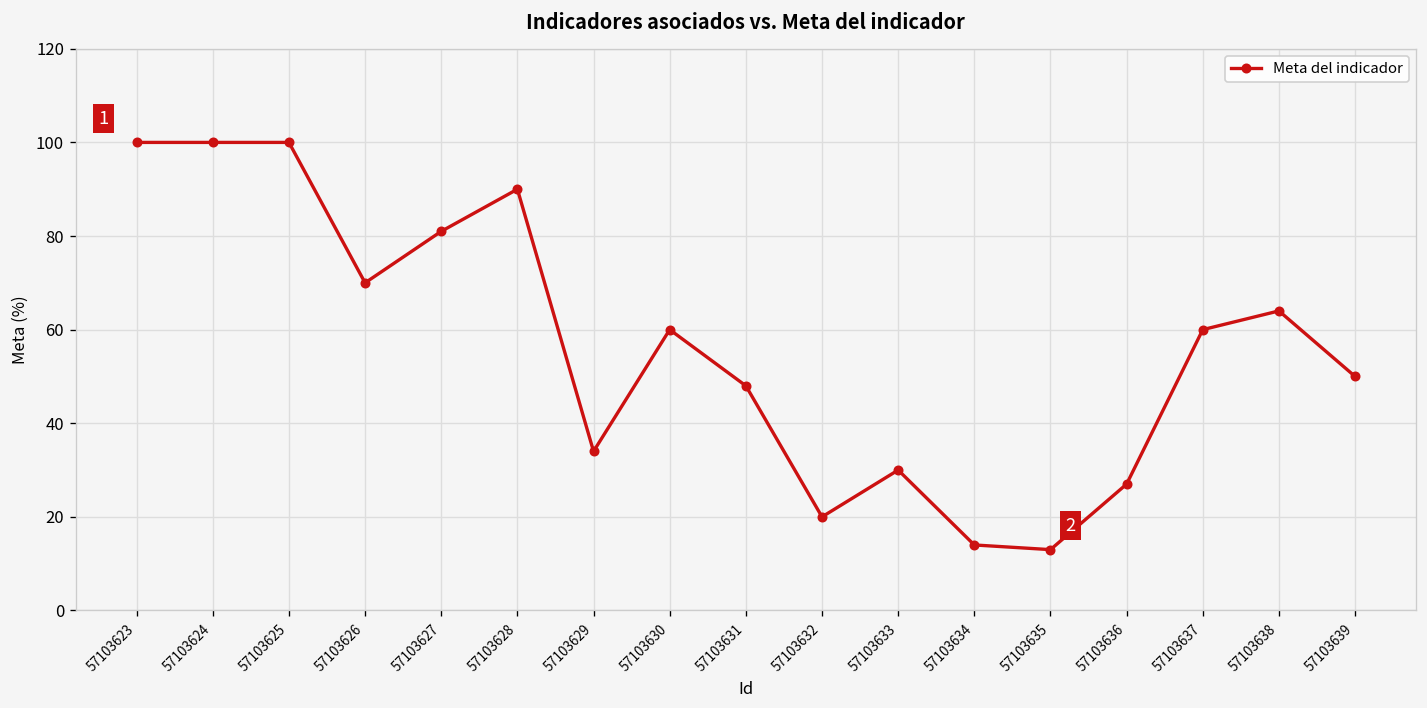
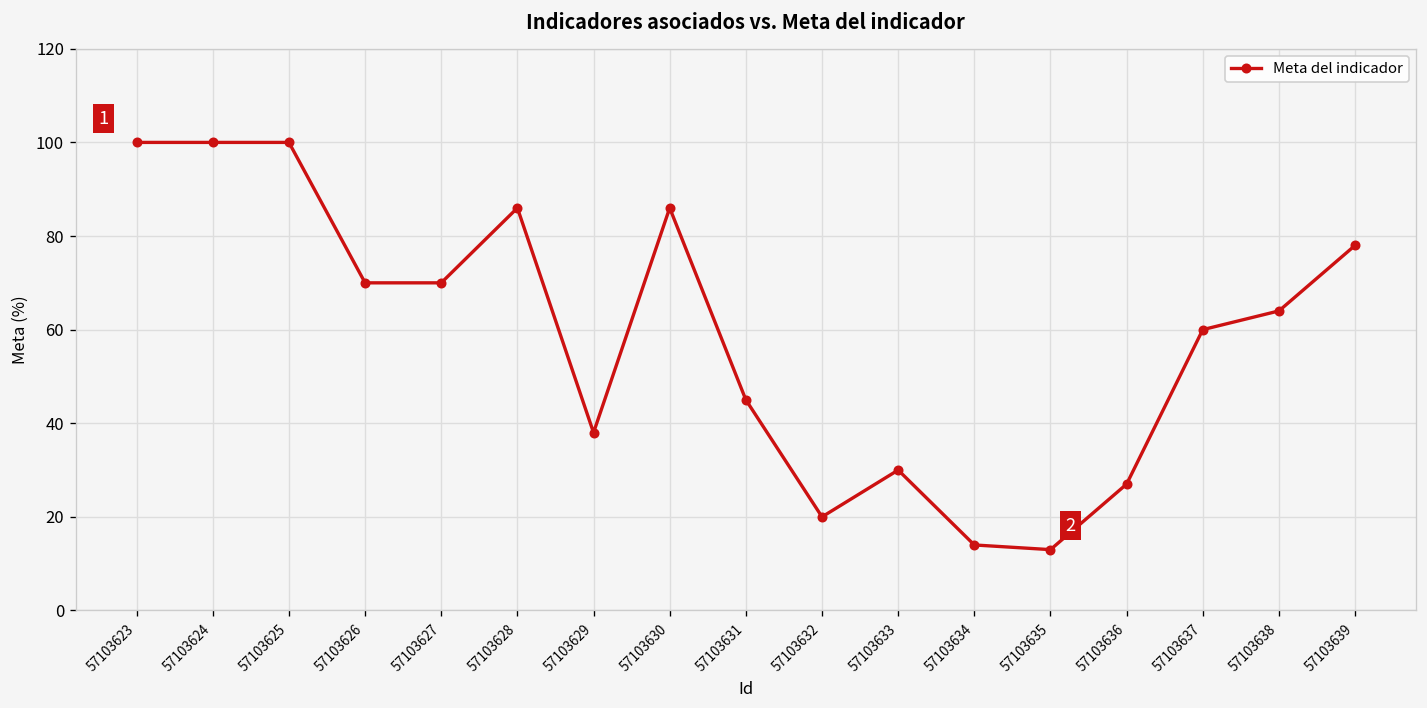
  {
    "57103623": 100,
    "57103624": 100,
    "57103625": 100,
    "57103626": 70,
-   "57103627": 81,
-   "57103628": 90,
-   "57103629": 34,
-   "57103630": 60,
-   "57103631": 48,
+   "57103627": 70,
+   "57103628": 86,
+   "57103629": 38,
+   "57103630": 86,
+   "57103631": 45,
    "57103632": 20,
    "57103633": 30,
    "57103634": 14,
    "57103636": 27,
    "57103637": 60,
    "57103638": 64,
-   "57103639": 50
+   "57103639": 78
  }
